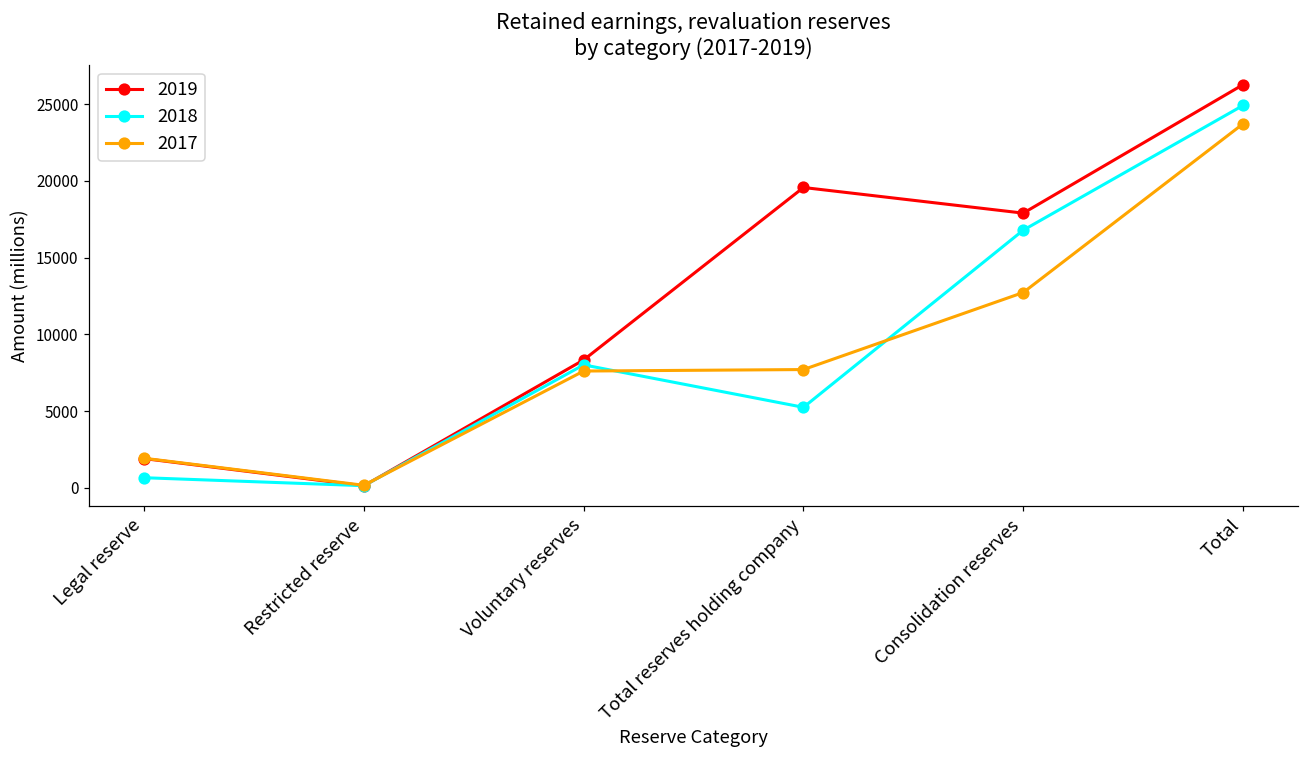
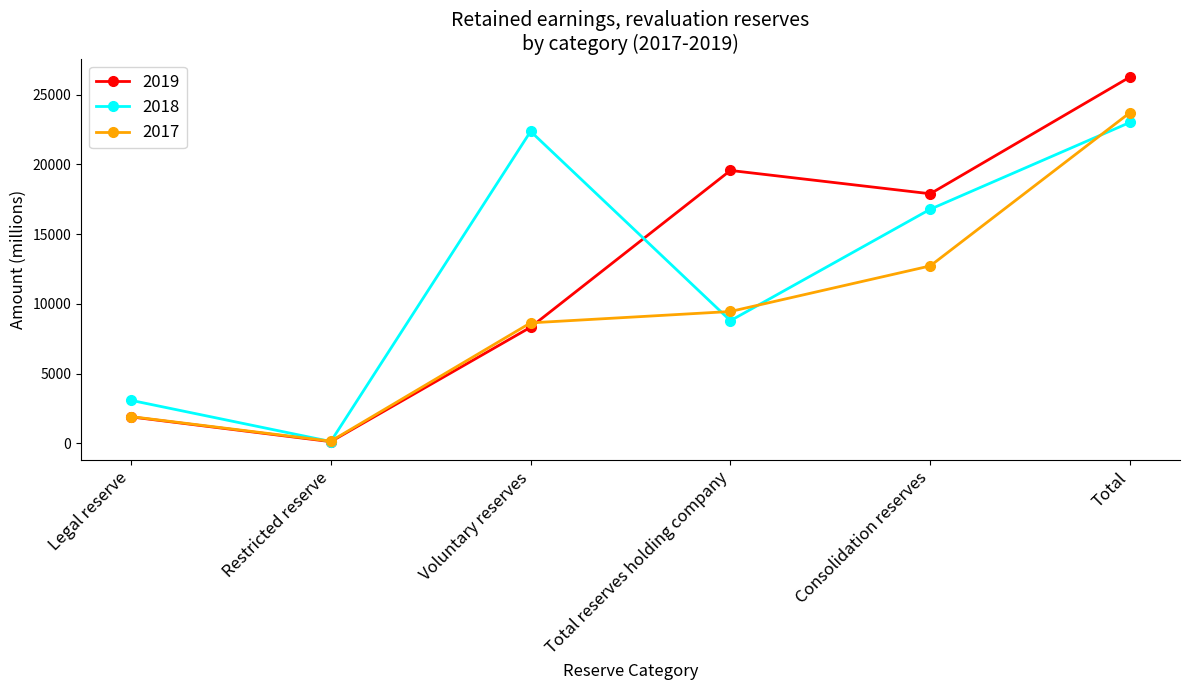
  {
    "2019": {
      "Voluntary reserves": 8300,
      "Total reserves holding company": 19600,
      "Consolidation reserves": 17900,
      "Total": 26300
    },
    "2018": {
-     "Legal reserve": 700,
-     "Voluntary reserves": 8000,
-     "Total reserves holding company": 5200,
+     "Legal reserve": 3100,
+     "Voluntary reserves": 22400,
+     "Total reserves holding company": 8800,
      "Consolidation reserves": 16800,
-     "Total": 24900
+     "Total": 23000
    },
    "2017": {
-     "Voluntary reserves": 7600,
-     "Total reserves holding company": 7700,
+     "Voluntary reserves": 8600,
+     "Total reserves holding company": 9500,
      "Consolidation reserves": 12700,
      "Total": 23700
    }
  }
